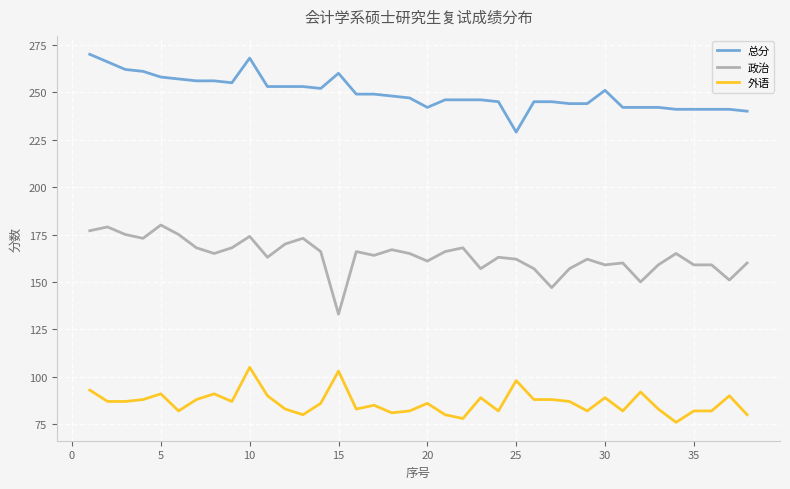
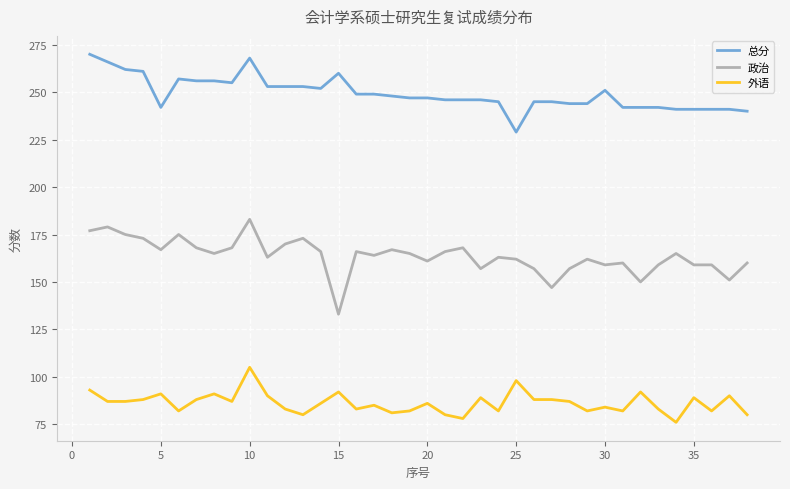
  {
    "总分": {
-     "5": 258,
+     "5": 242,
      "10": 268,
      "15": 260,
-     "20": 242,
+     "20": 247,
      "25": 229,
      "30": 251,
      "35": 241
    },
    "政治": {
-     "5": 180,
-     "10": 174,
+     "5": 167,
+     "10": 183,
      "15": 133,
      "20": 161,
      "25": 162,
      "30": 159,
      "35": 159
    },
    "外语": {
      "5": 91,
      "10": 105,
-     "15": 103,
+     "15": 92,
      "20": 86,
      "25": 98,
-     "30": 89,
-     "35": 82
+     "30": 84,
+     "35": 89
    }
  }
